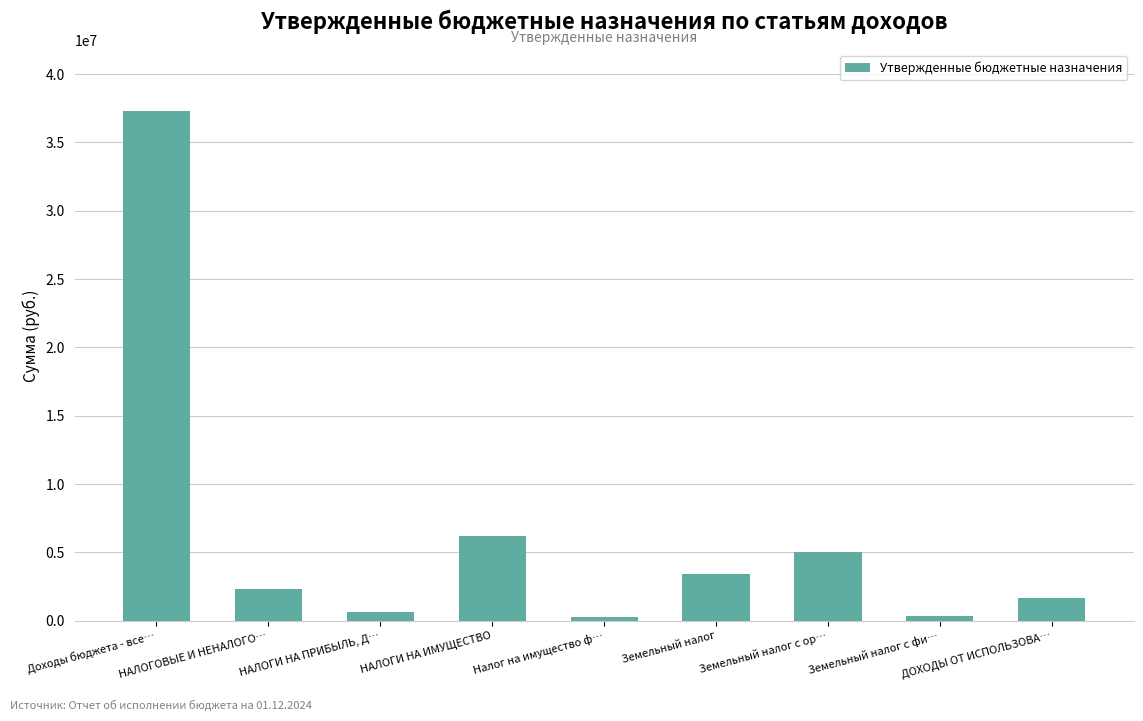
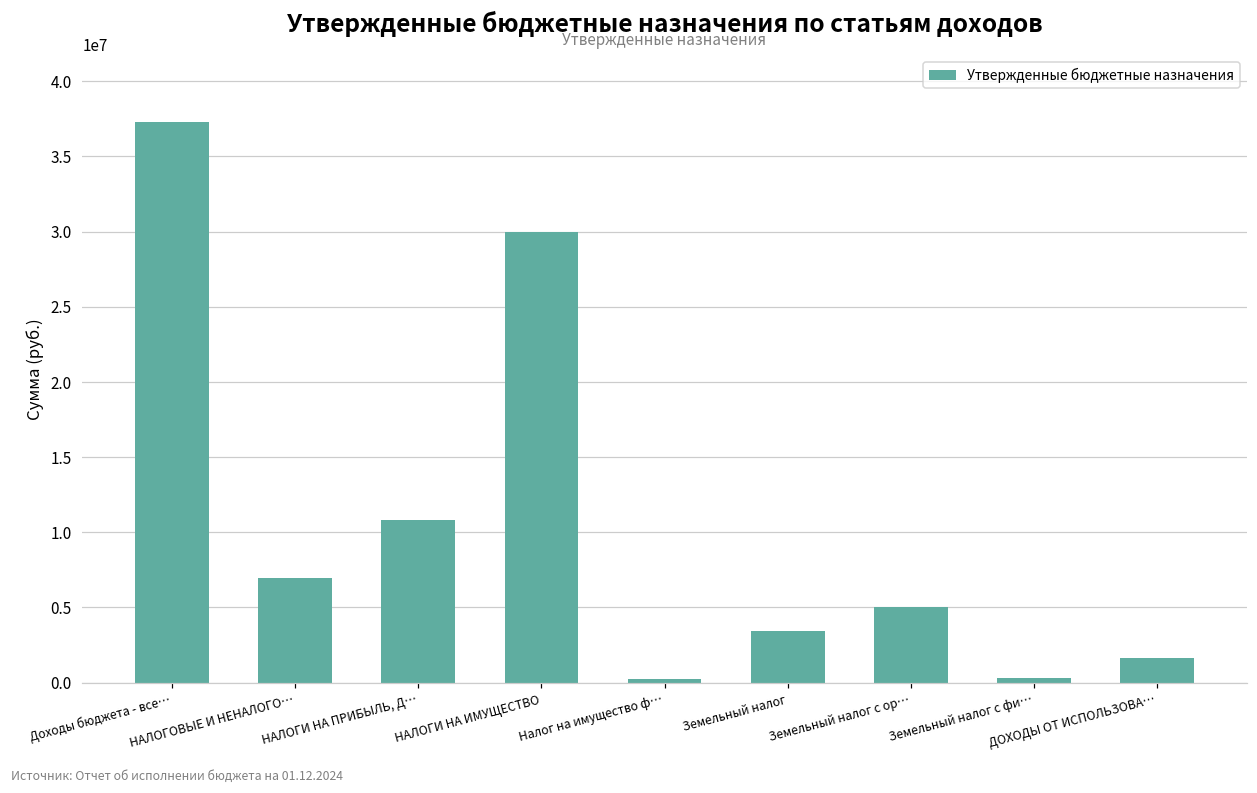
  {
    "Доходы бюджета - все…": 37300000,
-   "НАЛОГОВЫЕ И НЕНАЛОГО…": 2300000,
-   "НАЛОГИ НА ПРИБЫЛЬ, Д…": 600000,
-   "НАЛОГИ НА ИМУЩЕСТВО": 6200000,
+   "НАЛОГОВЫЕ И НЕНАЛОГО…": 6900000,
+   "НАЛОГИ НА ПРИБЫЛЬ, Д…": 10800000,
+   "НАЛОГИ НА ИМУЩЕСТВО": 30000000,
    "Налог на имущество ф…": 300000,
    "Земельный налог": 3400000,
    "Земельный налог с ор…": 5000000,
    "Земельный налог с фи…": 300000,
    "ДОХОДЫ ОТ ИСПОЛЬЗОВА…": 1700000
  }
